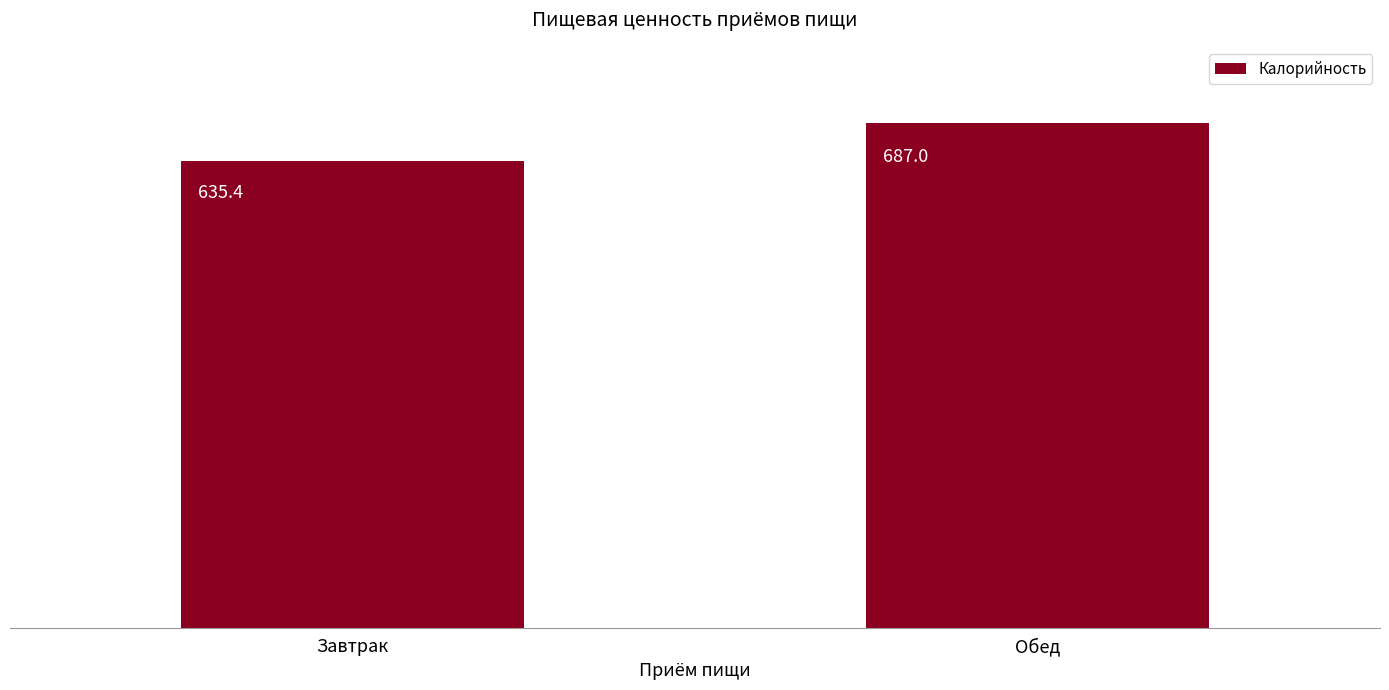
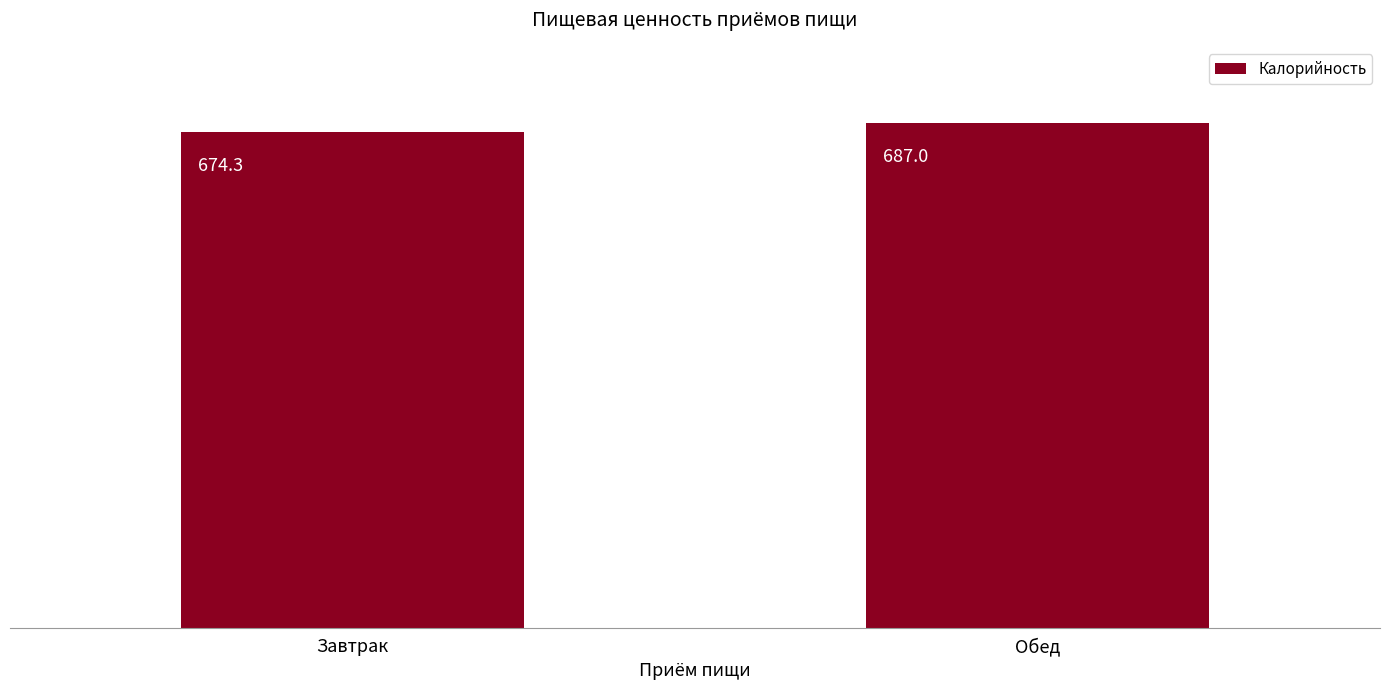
  {
-   "Завтрак": 635.4,
+   "Завтрак": 674.3,
    "Обед": 687.0
  }
